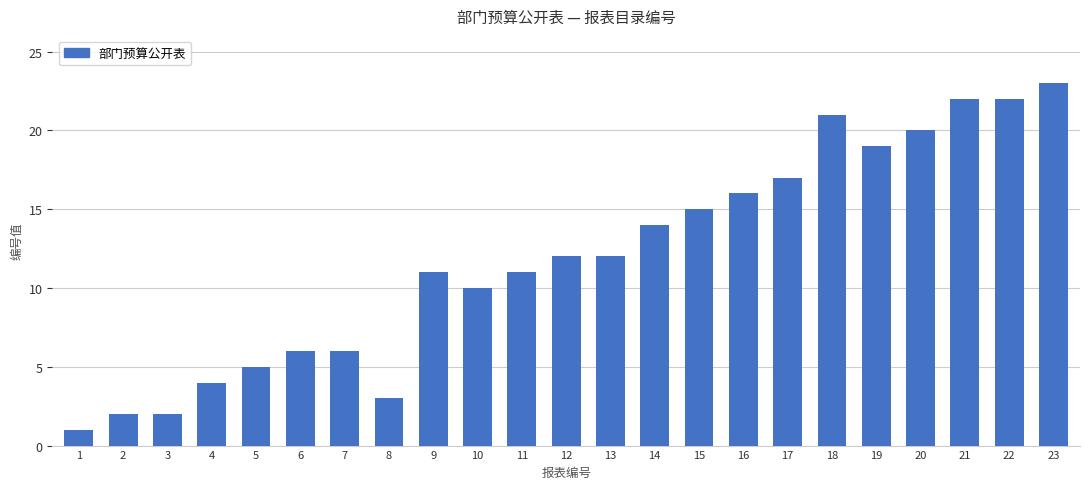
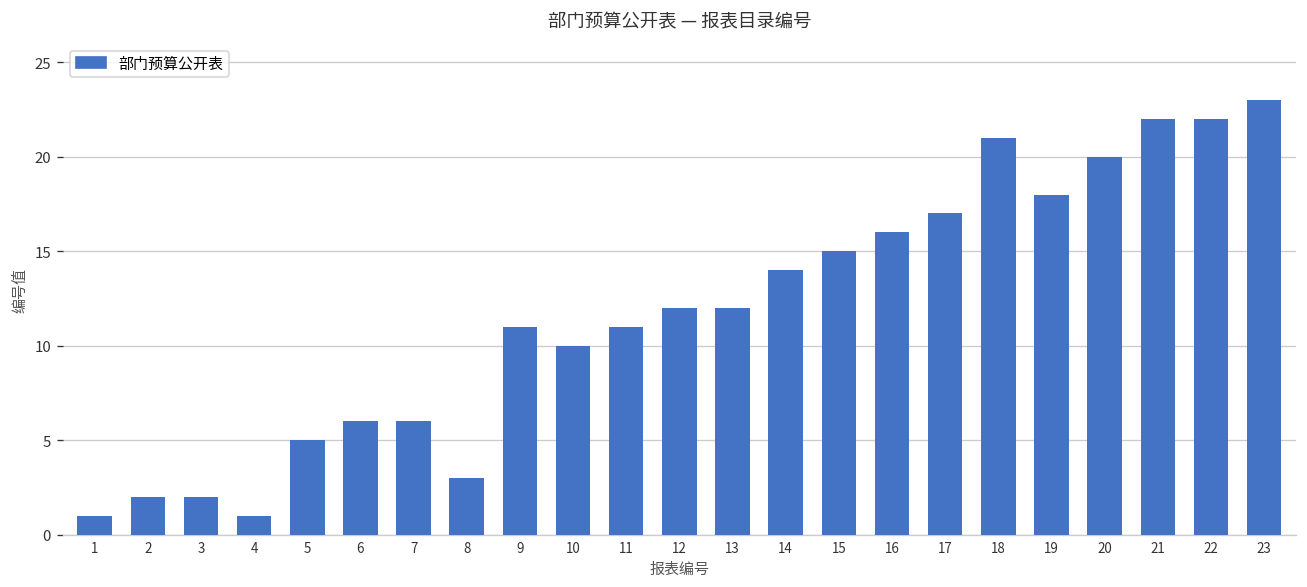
  {
    "1": 1,
    "2": 2,
    "3": 2,
-   "4": 4,
+   "4": 1,
    "5": 5,
    "6": 6,
    "7": 6,
    "8": 3,
    "9": 11,
    "10": 10,
    "11": 11,
    "12": 12,
    "13": 12,
    "14": 14,
    "15": 15,
    "16": 16,
    "17": 17,
    "18": 21,
-   "19": 19,
+   "19": 18,
    "20": 20,
    "21": 22,
    "22": 22,
    "23": 23
  }
